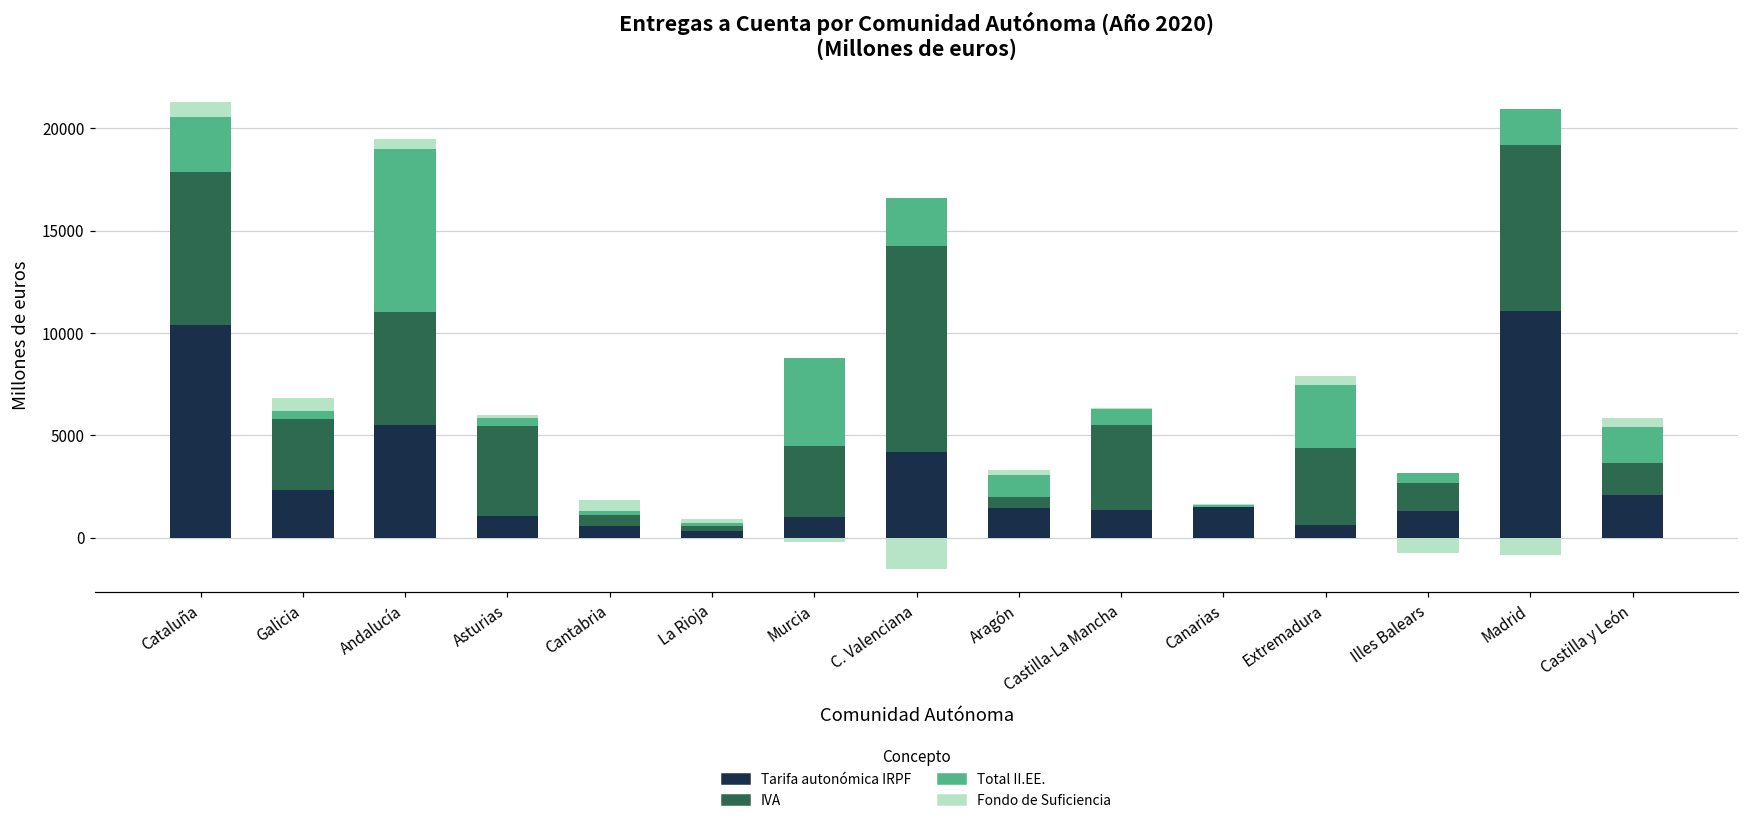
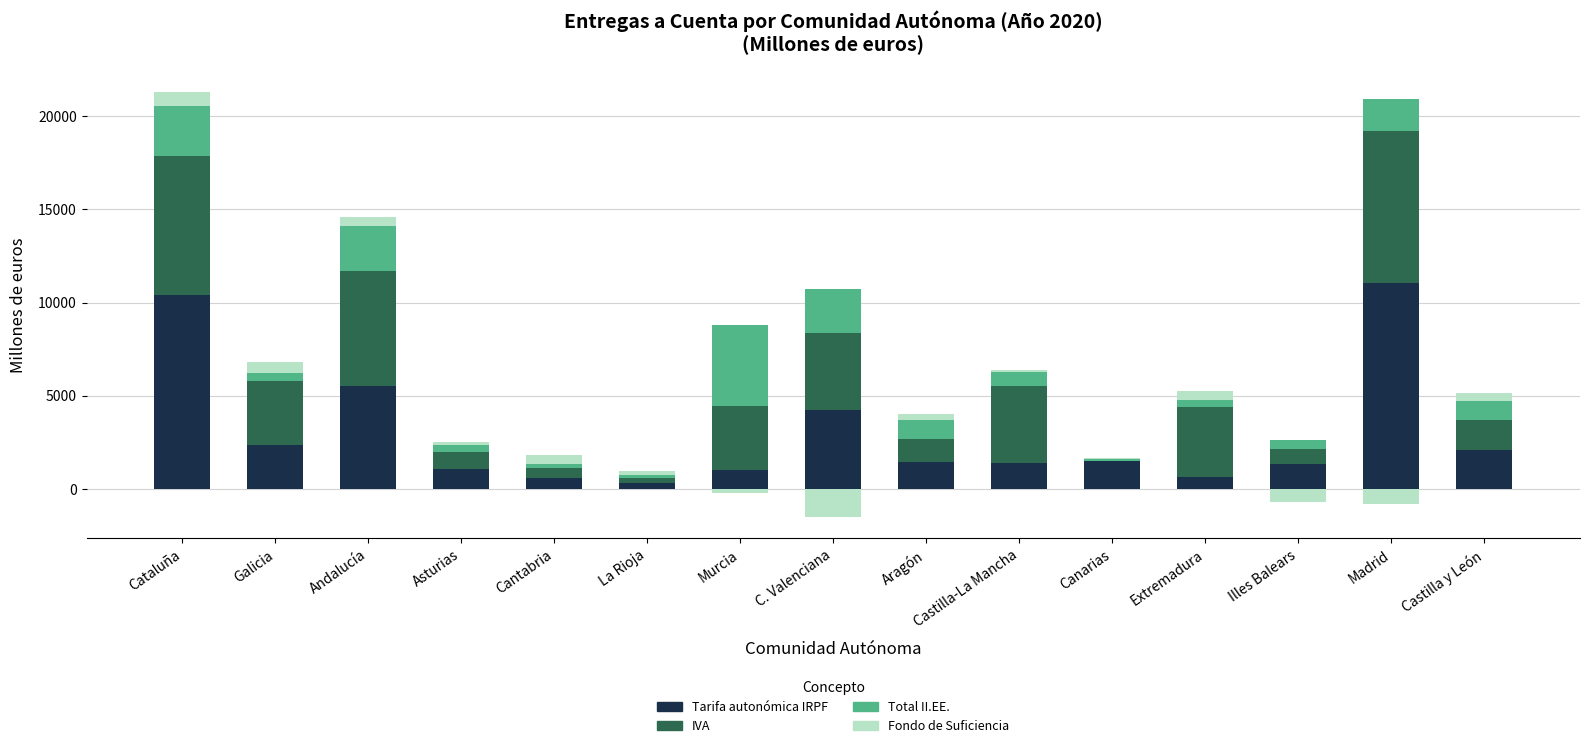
  {
    "IVA": {
      "Cataluña": 7500,
      "Galicia": 3500,
-     "Andalucía": 5500,
-     "Asturias": 4400,
+     "Andalucía": 6200,
+     "Asturias": 900,
      "Cantabria": 500,
      "La Rioja": 300,
      "Murcia": 3500,
-     "C. Valenciana": 10000,
-     "Aragón": 500,
+     "C. Valenciana": 4200,
+     "Aragón": 1200,
      "Castilla-La Mancha": 4100,
      "Canarias": 0,
      "Extremadura": 3800,
-     "Illes Balears": 1400,
+     "Illes Balears": 800,
      "Madrid": 8100,
      "Castilla y León": 1600
    },
    "Total II.EE.": {
      "Cataluña": 2700,
      "Galicia": 400,
-     "Andalucía": 8000,
+     "Andalucía": 2400,
      "Asturias": 400,
      "Cantabria": 200,
      "Murcia": 4300,
      "C. Valenciana": 2300,
      "Aragón": 1100,
      "Castilla-La Mancha": 800,
-     "Extremadura": 3100,
+     "Extremadura": 400,
      "Illes Balears": 500,
      "Madrid": 1700,
-     "Castilla y León": 1800
+     "Castilla y León": 1100
    }
  }
